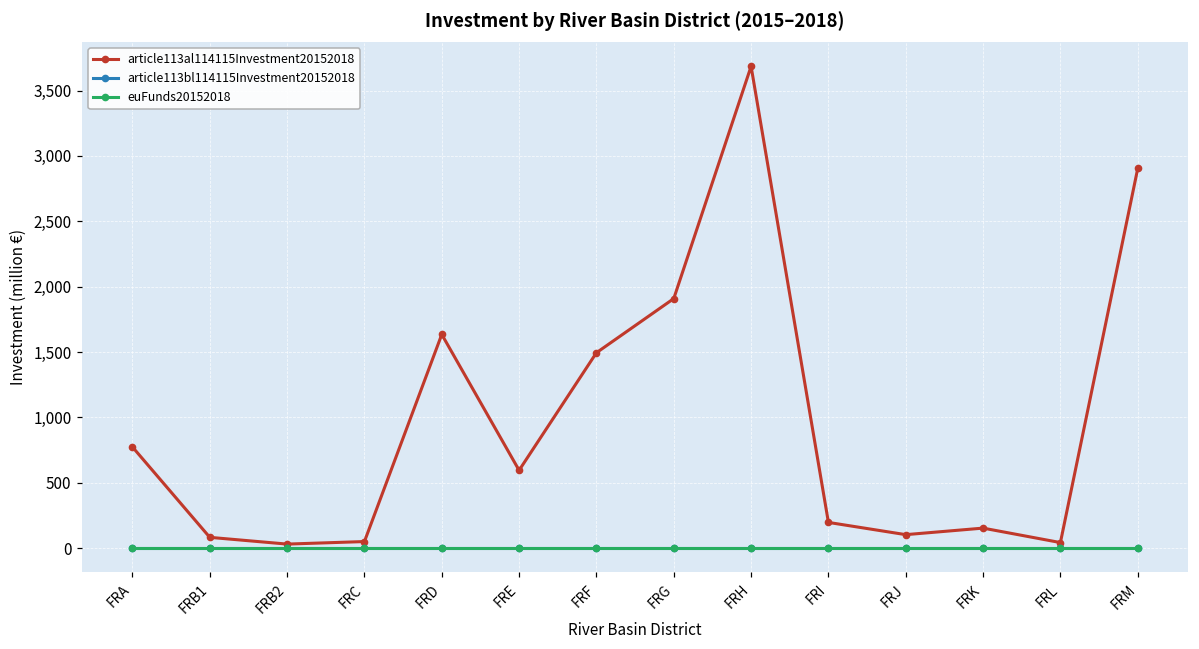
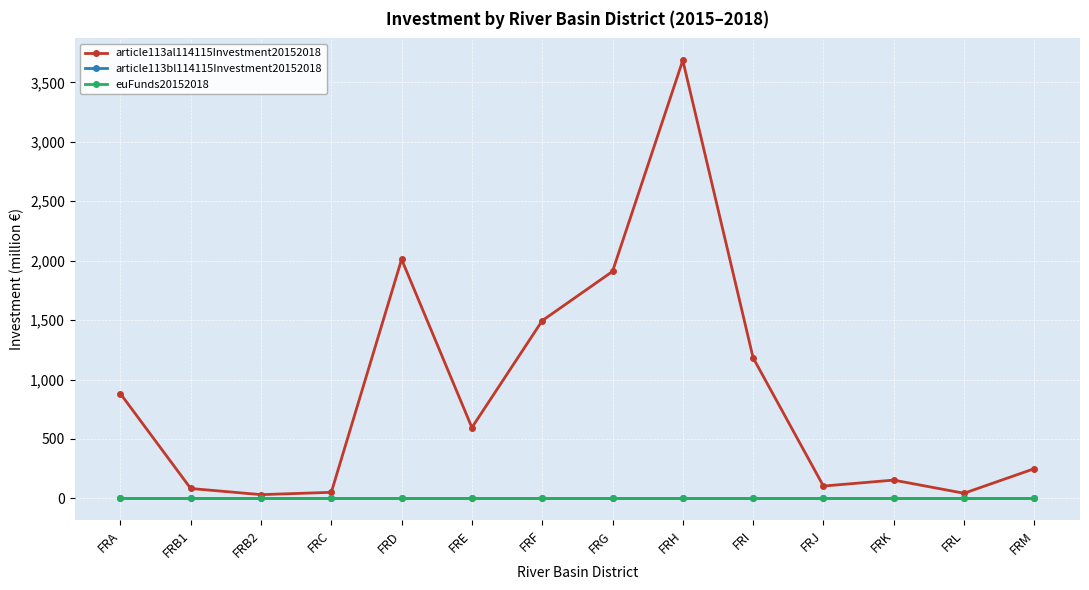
  {
    "article113al114115Investment20152018": {
-     "FRA": "770",
+     "FRA": "880",
      "FRB1": "80",
      "FRB2": "30",
      "FRC": "50",
-     "FRD": "1,640",
+     "FRD": "2,010",
      "FRE": "600",
      "FRF": "1,500",
      "FRG": "1,910",
      "FRH": "3,690",
-     "FRI": "200",
+     "FRI": "1,180",
      "FRJ": "100",
      "FRK": "150",
      "FRL": "40",
-     "FRM": "2,900"
+     "FRM": "250"
    },
    "euFunds20152018": {
      "FRA": "0",
      "FRB1": "0",
      "FRB2": "0",
      "FRC": "0",
      "FRD": "0",
      "FRE": "0",
      "FRF": "0",
      "FRG": "0",
      "FRH": "0",
      "FRI": "0",
      "FRJ": "0",
      "FRK": "0",
      "FRL": "0",
      "FRM": "0"
    }
  }
